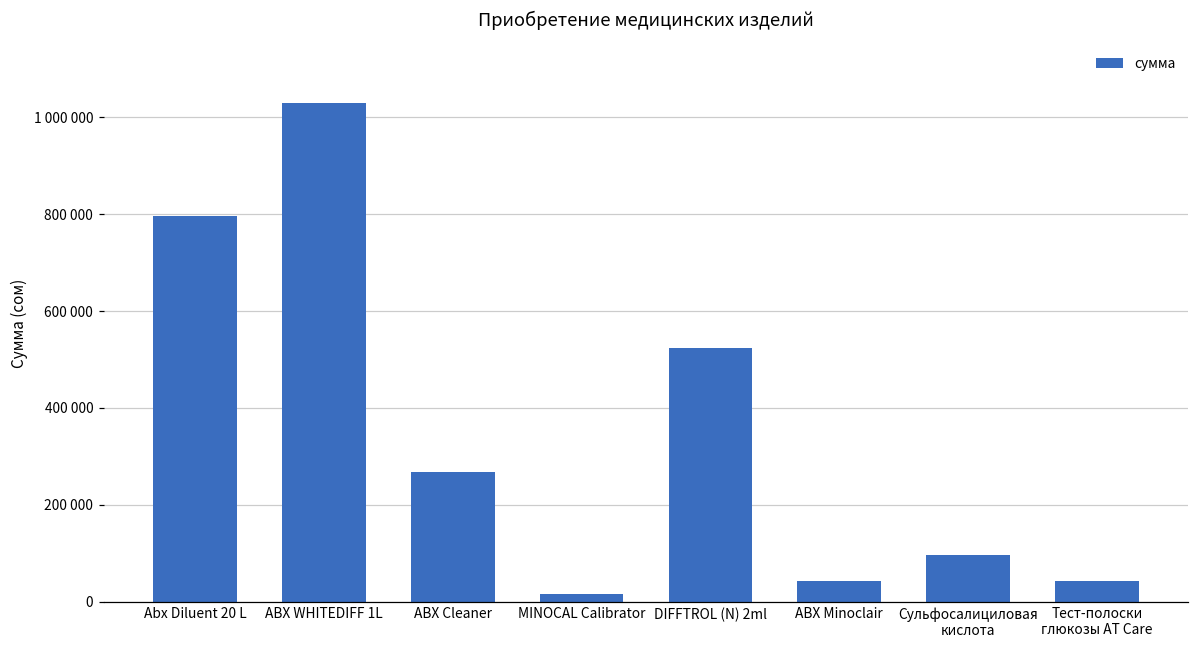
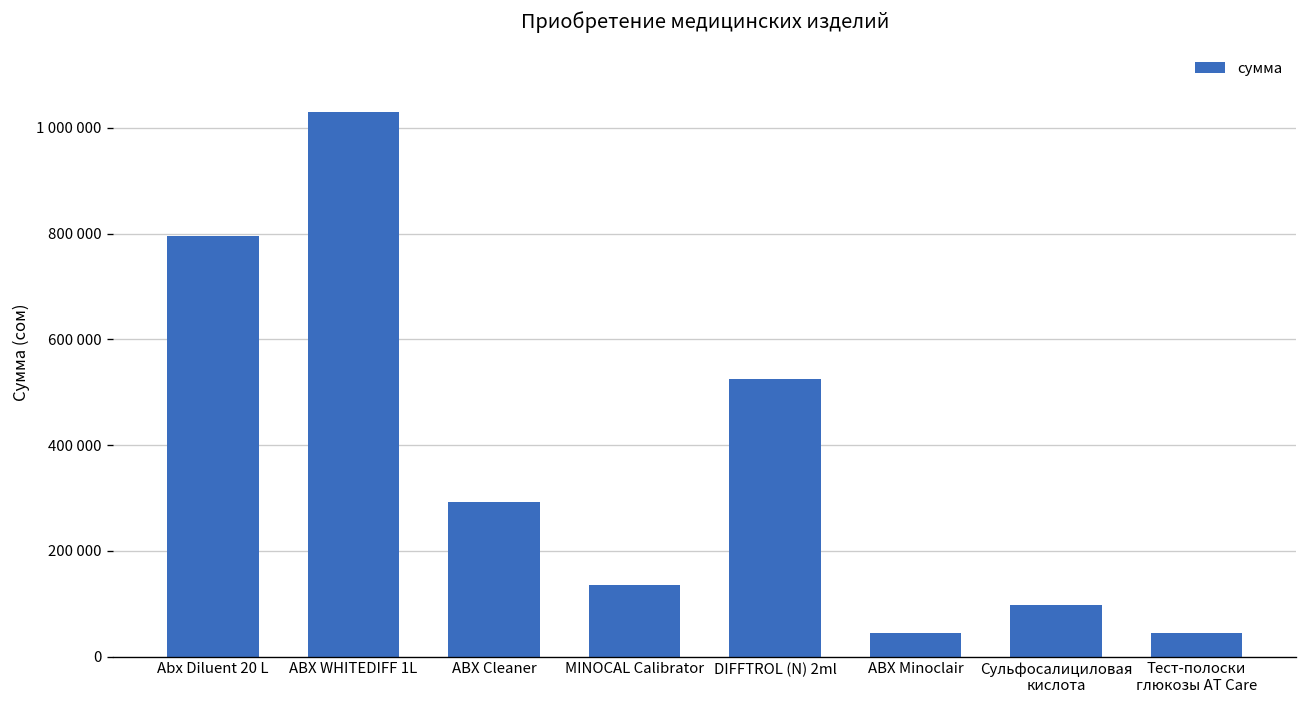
  {
    "Abx Diluent 20 L": 800000,
    "ABX WHITEDIFF 1L": 1030000,
-   "ABX Cleaner": 270000,
-   "MINOCAL Calibrator": 20000,
+   "ABX Cleaner": 290000,
+   "MINOCAL Calibrator": 140000,
    "DIFFTROL (N) 2ml": 520000,
    "ABX Minoclair": 40000,
    "Сульфосалициловая кислота": 100000,
    "Тест-полоски глюкозы АТ Care": 40000
  }
